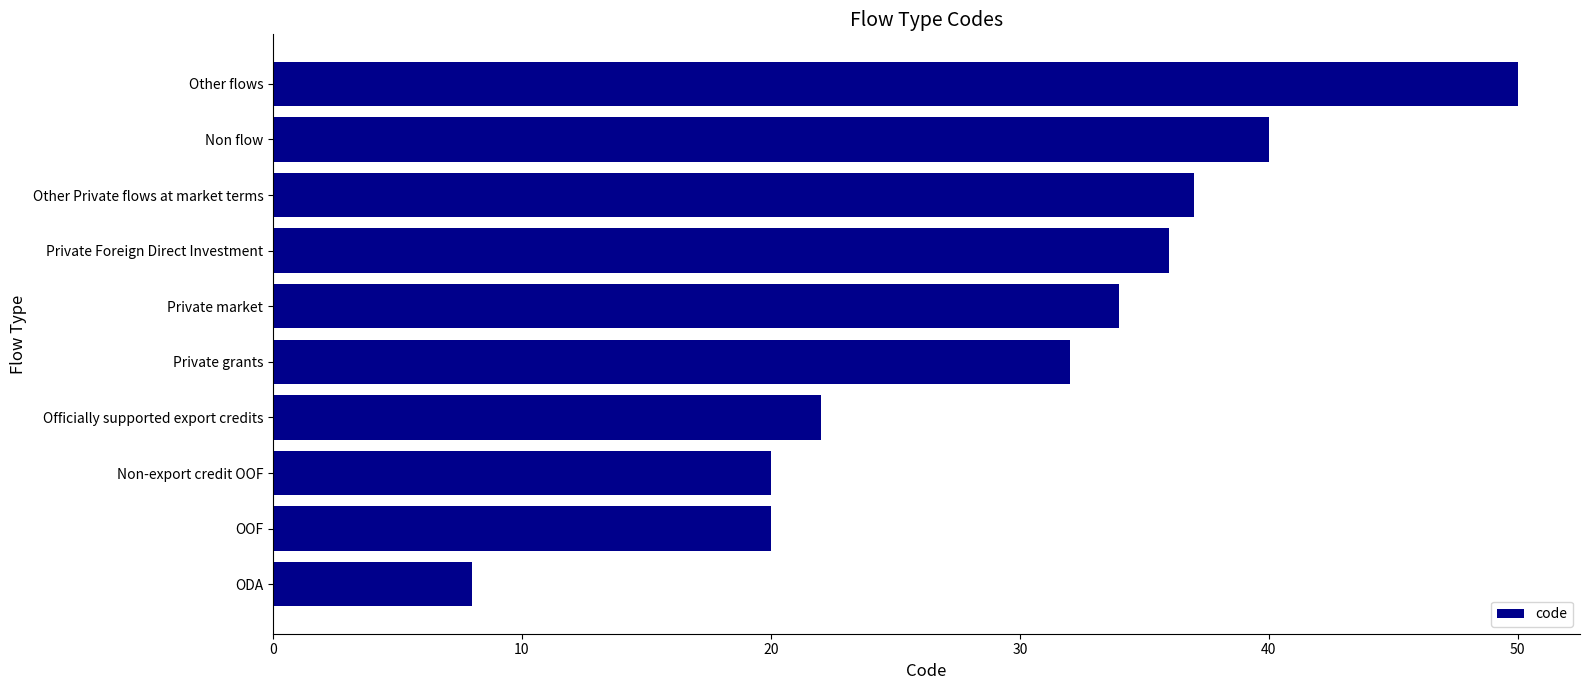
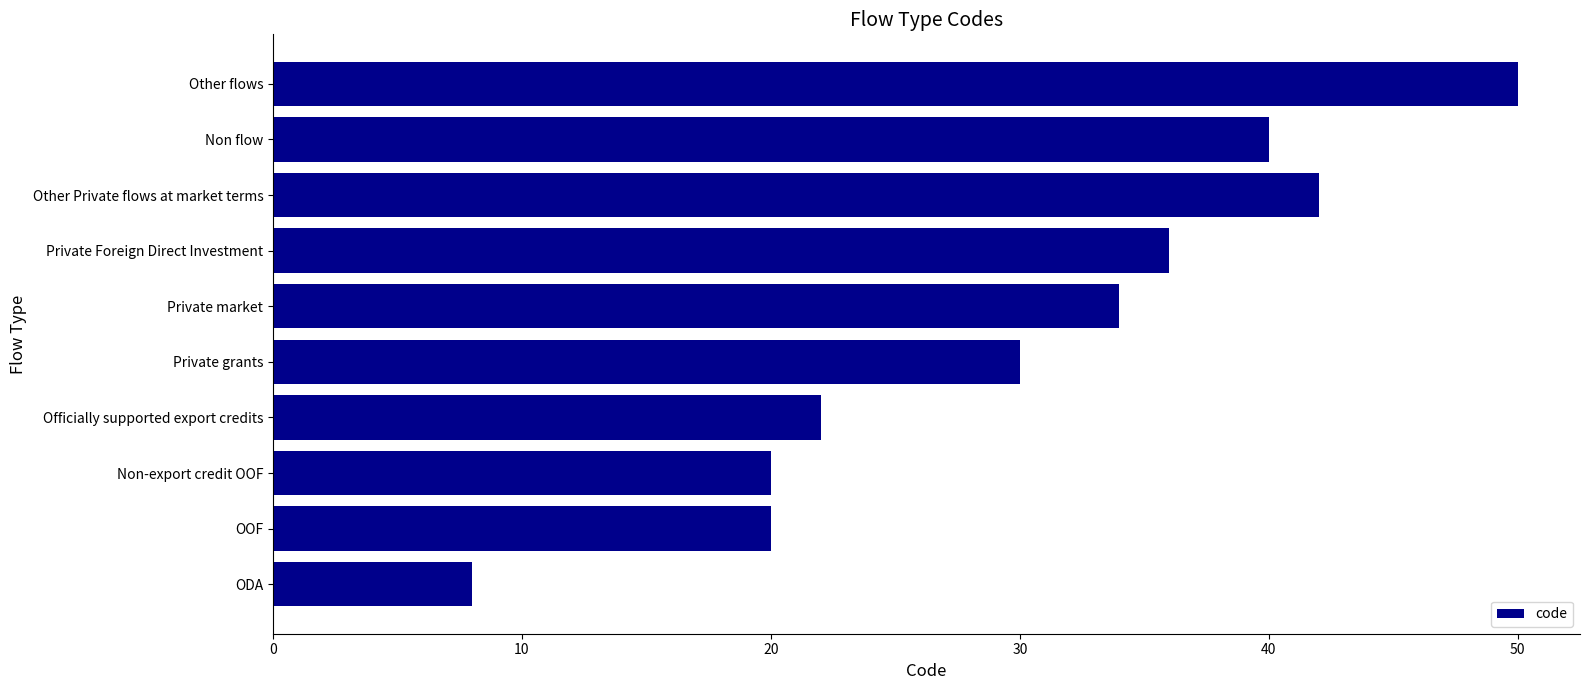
  {
    "Other flows": 50,
    "Non flow": 40,
-   "Other Private flows at market terms": 37,
+   "Other Private flows at market terms": 42,
    "Private Foreign Direct Investment": 36,
    "Private market": 34,
-   "Private grants": 32,
+   "Private grants": 30,
    "Officially supported export credits": 22,
    "Non-export credit OOF": 20,
    "OOF": 20,
    "ODA": 8
  }
